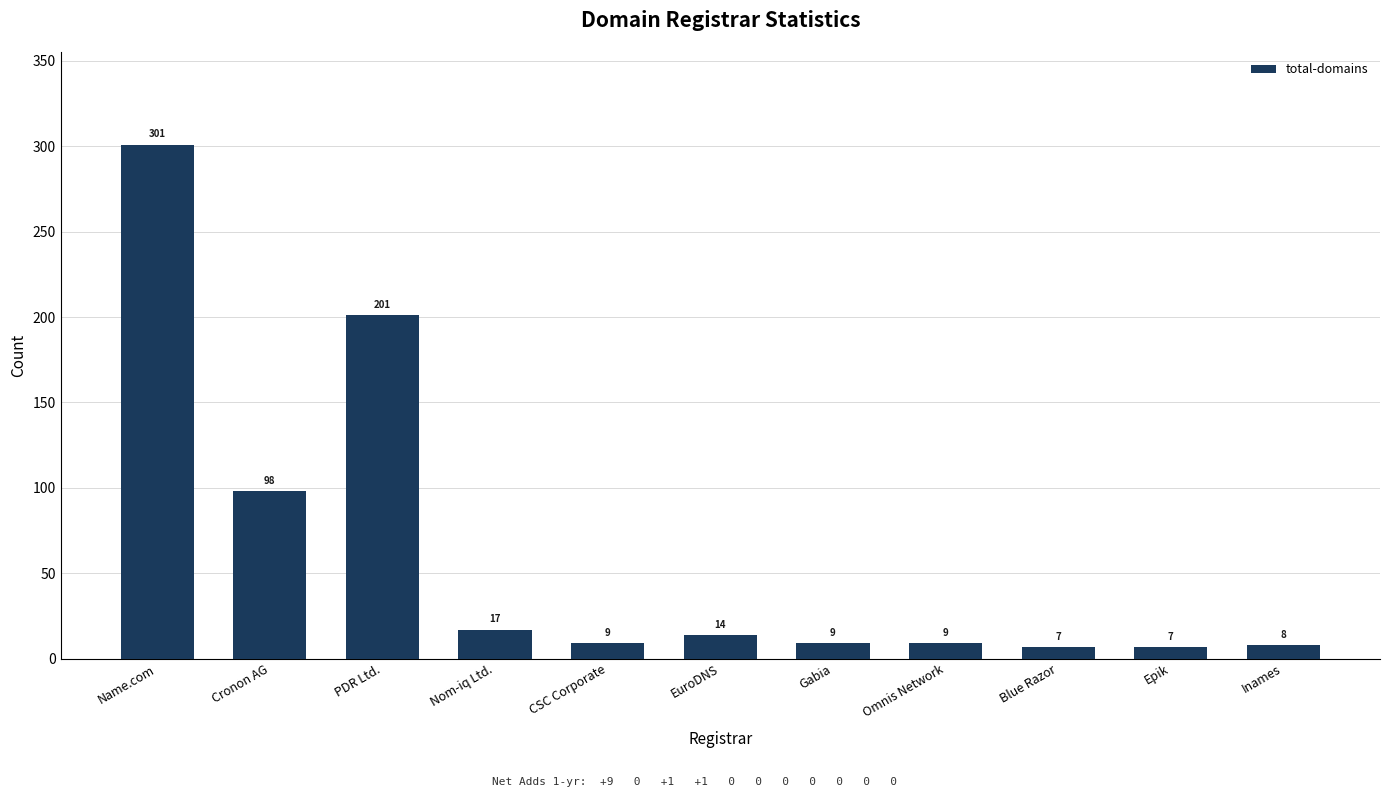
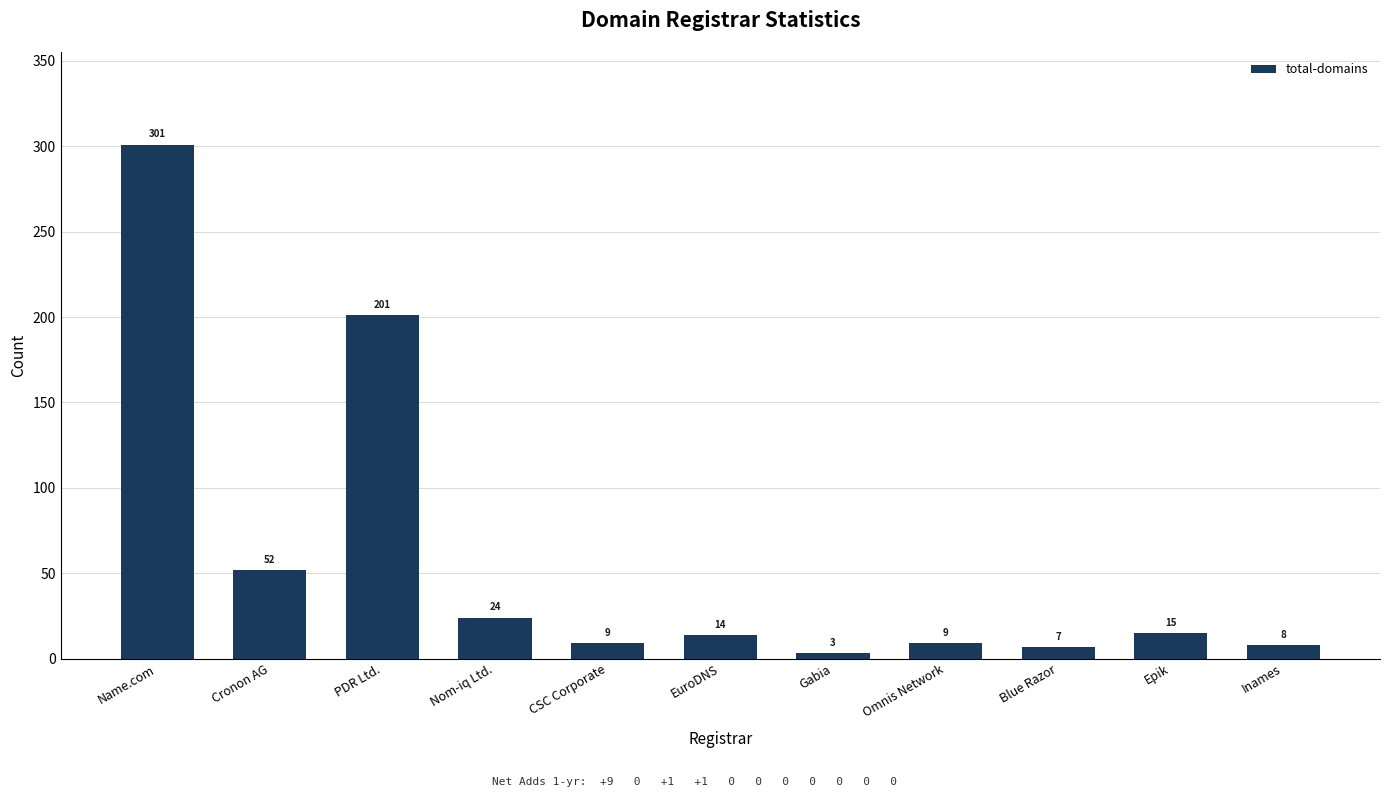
  {
    "Name.com": 301,
-   "Cronon AG": 98,
+   "Cronon AG": 52,
    "PDR Ltd.": 201,
-   "Nom-iq Ltd.": 17,
+   "Nom-iq Ltd.": 24,
    "CSC Corporate": 9,
    "EuroDNS": 14,
-   "Gabia": 9,
+   "Gabia": 3,
    "Omnis Network": 9,
    "Blue Razor": 7,
-   "Epik": 7,
+   "Epik": 15,
    "Inames": 8
  }
